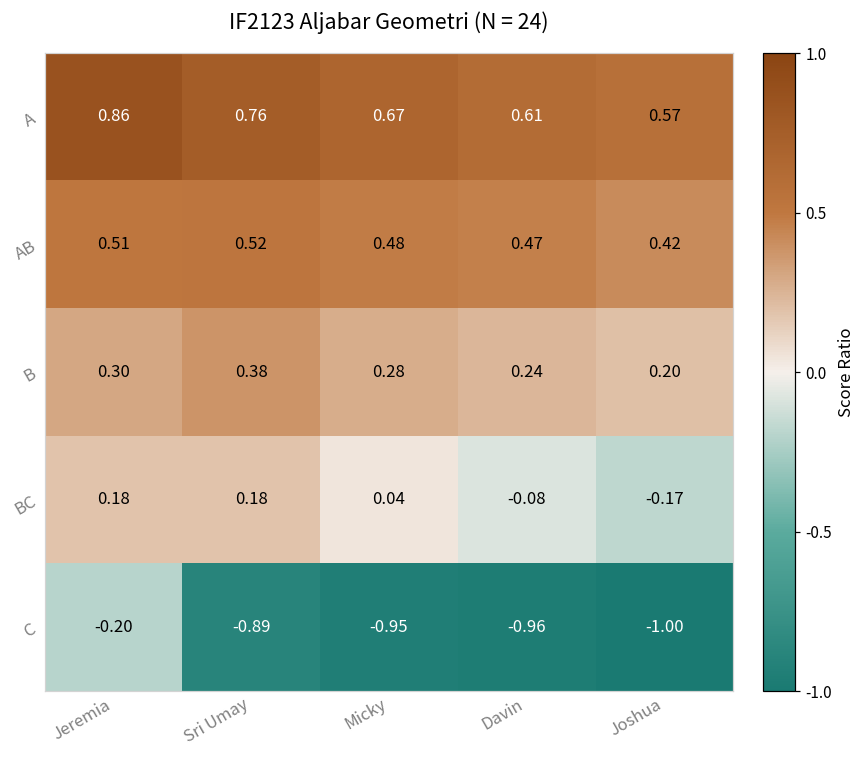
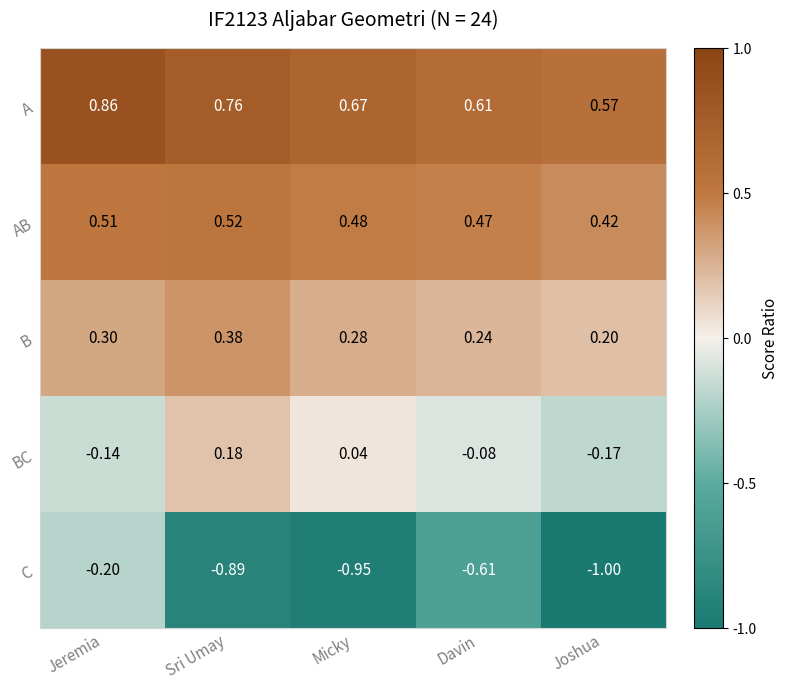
  {
    "A": {
      "Jeremia": 0.86,
      "Sri Umay": 0.76,
      "Micky": 0.67,
      "Davin": 0.61,
      "Joshua": 0.57
    },
    "AB": {
      "Jeremia": 0.51,
      "Sri Umay": 0.52,
      "Micky": 0.48,
      "Davin": 0.47,
      "Joshua": 0.42
    },
    "B": {
      "Jeremia": 0.30,
      "Sri Umay": 0.38,
      "Micky": 0.28,
      "Davin": 0.24,
      "Joshua": 0.20
    },
    "BC": {
-     "Jeremia": 0.18,
+     "Jeremia": -0.14,
      "Sri Umay": 0.18,
      "Micky": 0.04,
      "Davin": -0.08,
      "Joshua": -0.17
    },
    "C": {
      "Jeremia": -0.20,
      "Sri Umay": -0.89,
      "Micky": -0.95,
-     "Davin": -0.96,
+     "Davin": -0.61,
      "Joshua": -1.00
    }
  }
